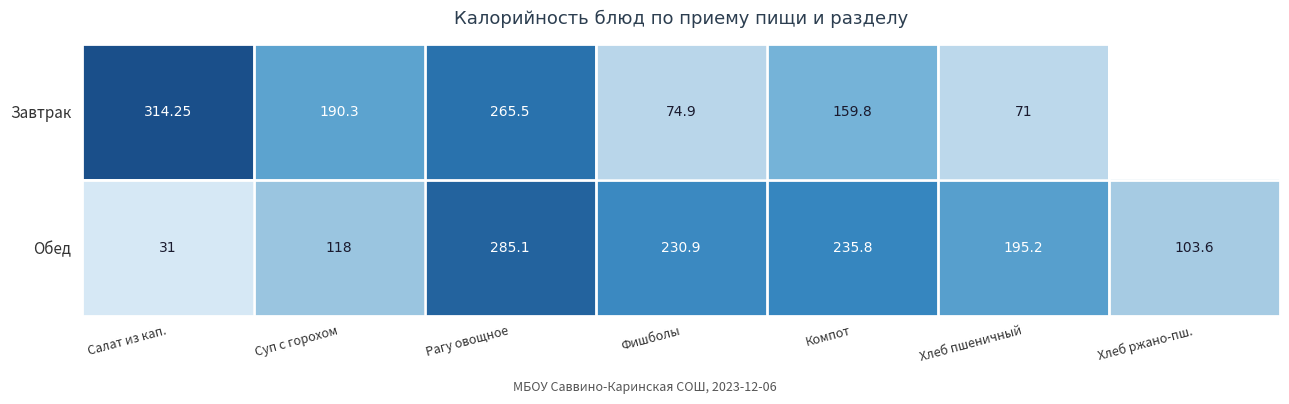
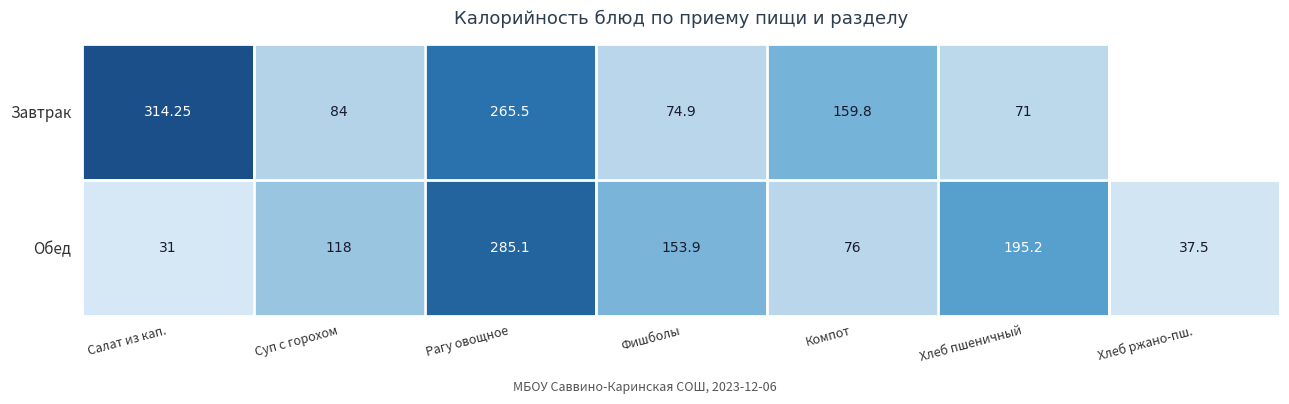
  {
    "Завтрак": {
      "Салат из кап.": 314.25,
-     "Суп с горохом": 190.3,
+     "Суп с горохом": 84,
      "Рагу овощное": 265.5,
      "Фишболы": 74.9,
      "Компот": 159.8,
      "Хлеб пшеничный": 71
    },
    "Обед": {
      "Салат из кап.": 31,
      "Суп с горохом": 118,
      "Рагу овощное": 285.1,
-     "Фишболы": 230.9,
-     "Компот": 235.8,
+     "Фишболы": 153.9,
+     "Компот": 76,
      "Хлеб пшеничный": 195.2,
-     "Хлеб ржано-пш.": 103.6
+     "Хлеб ржано-пш.": 37.5
    }
  }
